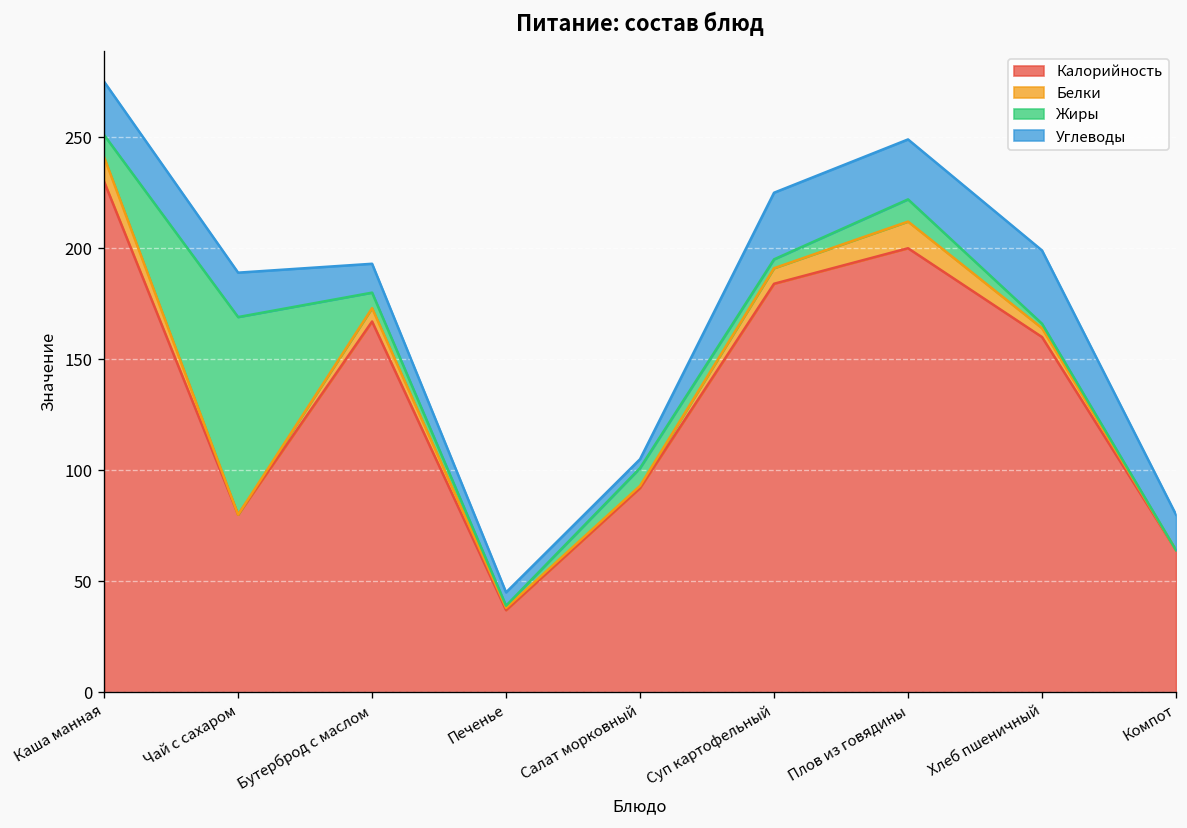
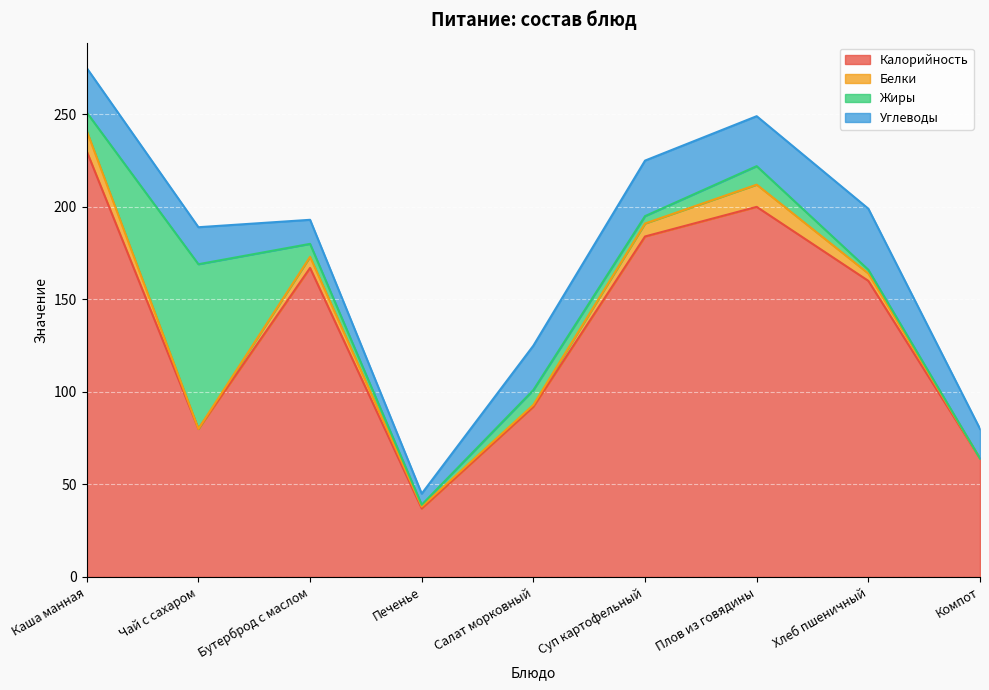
  {
    "Калорийность": {
      "Каша манная": 230,
      "Бутерброд с маслом": 167,
      "Суп картофельный": 184,
      "Плов из говядины": 200,
      "Хлеб пшеничный": 160
    },
    "Белки": {
      "Каша манная": 11,
      "Бутерброд с маслом": 6,
      "Суп картофельный": 7,
      "Плов из говядины": 12,
      "Хлеб пшеничный": 4
    },
    "Жиры": {
      "Каша манная": 10,
      "Чай с сахаром": 89,
      "Бутерброд с маслом": 7,
      "Салат морковный": 8,
      "Суп картофельный": 4,
      "Плов из говядины": 10,
      "Хлеб пшеничный": 2
    },
    "Углеводы": {
      "Каша манная": 24,
      "Чай с сахаром": 20,
      "Бутерброд с маслом": 13,
      "Печенье": 6,
-     "Салат морковный": 4,
+     "Салат морковный": 24,
      "Суп картофельный": 30,
      "Плов из говядины": 27,
      "Хлеб пшеничный": 33,
      "Компот": 16
    }
  }
